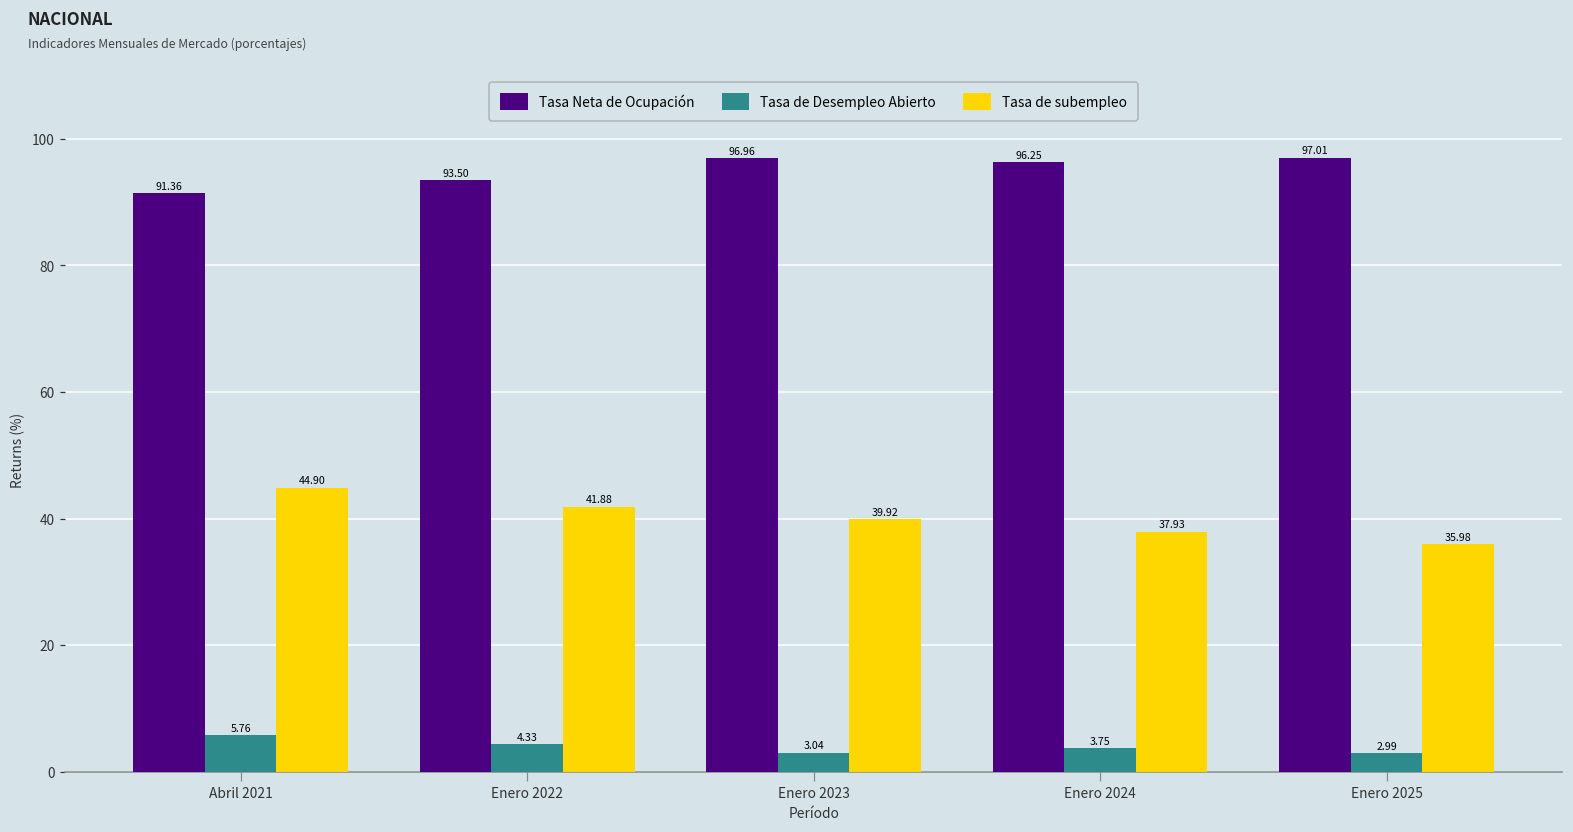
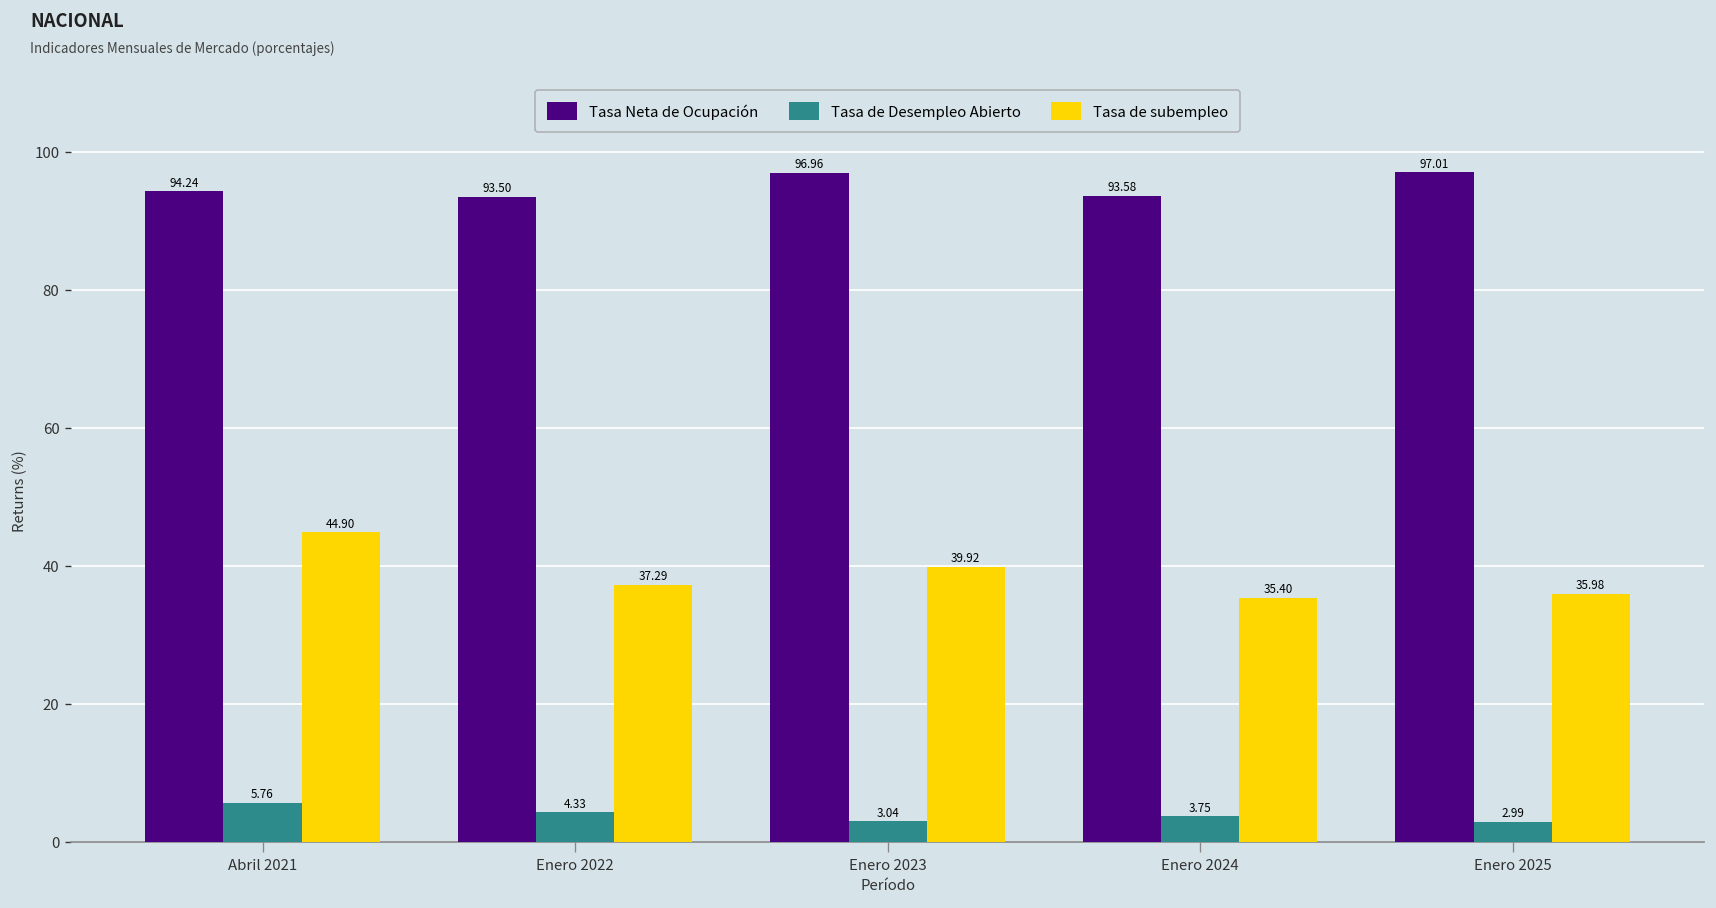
  {
    "Tasa Neta de Ocupación": {
-     "Abril 2021": 91.36,
+     "Abril 2021": 94.24,
      "Enero 2022": 93.50,
      "Enero 2023": 96.96,
-     "Enero 2024": 96.25,
+     "Enero 2024": 93.58,
      "Enero 2025": 97.01
    },
    "Tasa de Desempleo Abierto": {
      "Abril 2021": 5.76,
      "Enero 2022": 4.33,
      "Enero 2023": 3.04,
      "Enero 2024": 3.75,
      "Enero 2025": 2.99
    },
    "Tasa de subempleo": {
      "Abril 2021": 44.90,
-     "Enero 2022": 41.88,
+     "Enero 2022": 37.29,
      "Enero 2023": 39.92,
-     "Enero 2024": 37.93,
+     "Enero 2024": 35.40,
      "Enero 2025": 35.98
    }
  }
